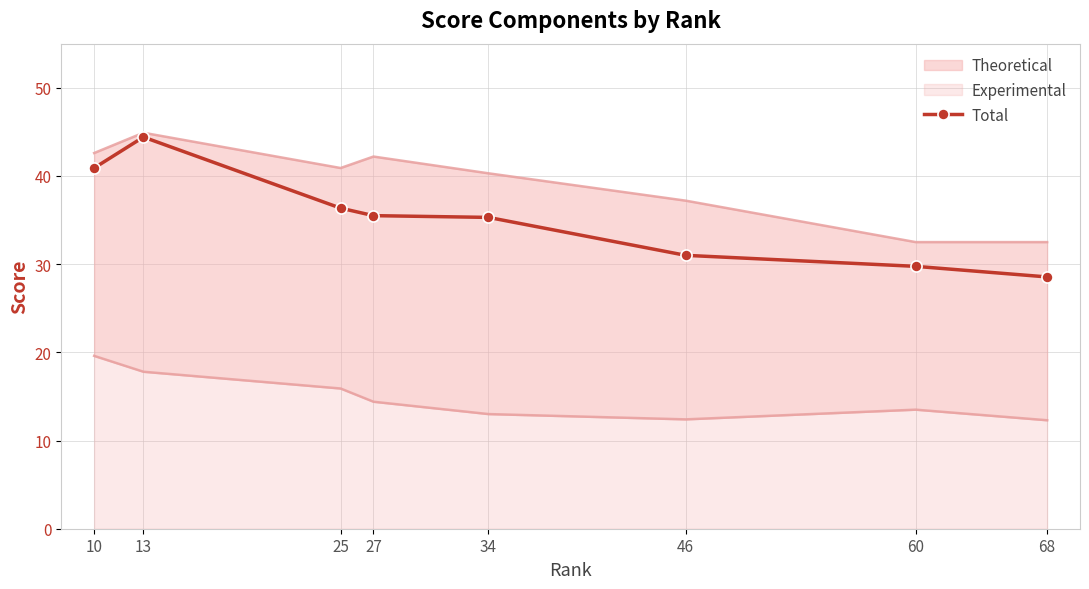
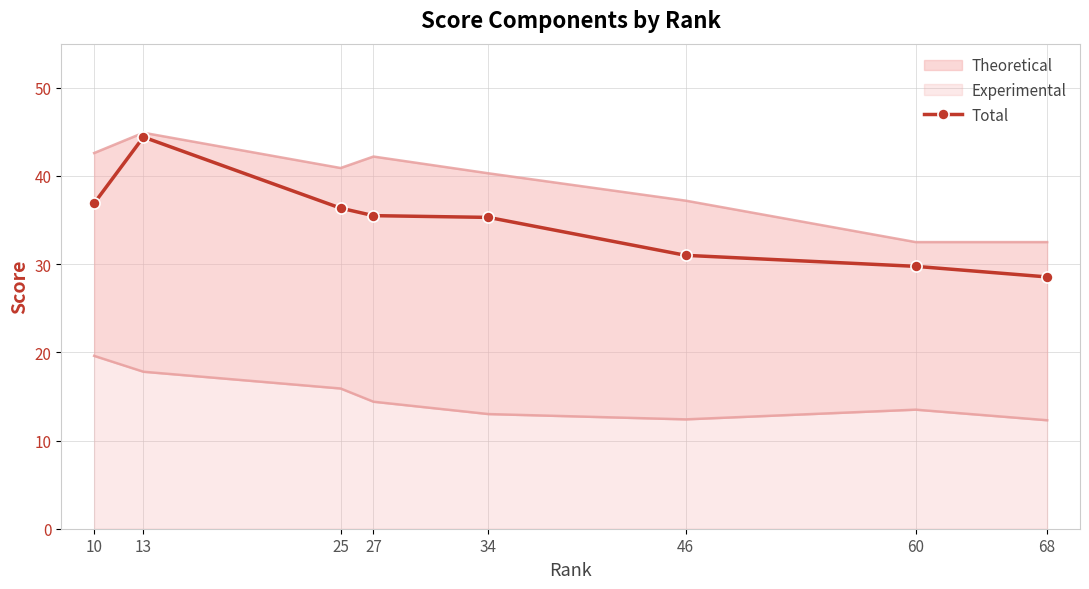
  {
    "Total": {
-     "10": 41,
+     "10": 37,
      "13": 44,
      "25": 36,
      "27": 36,
      "34": 35,
      "46": 31,
      "60": 30,
      "68": 29
    }
  }
